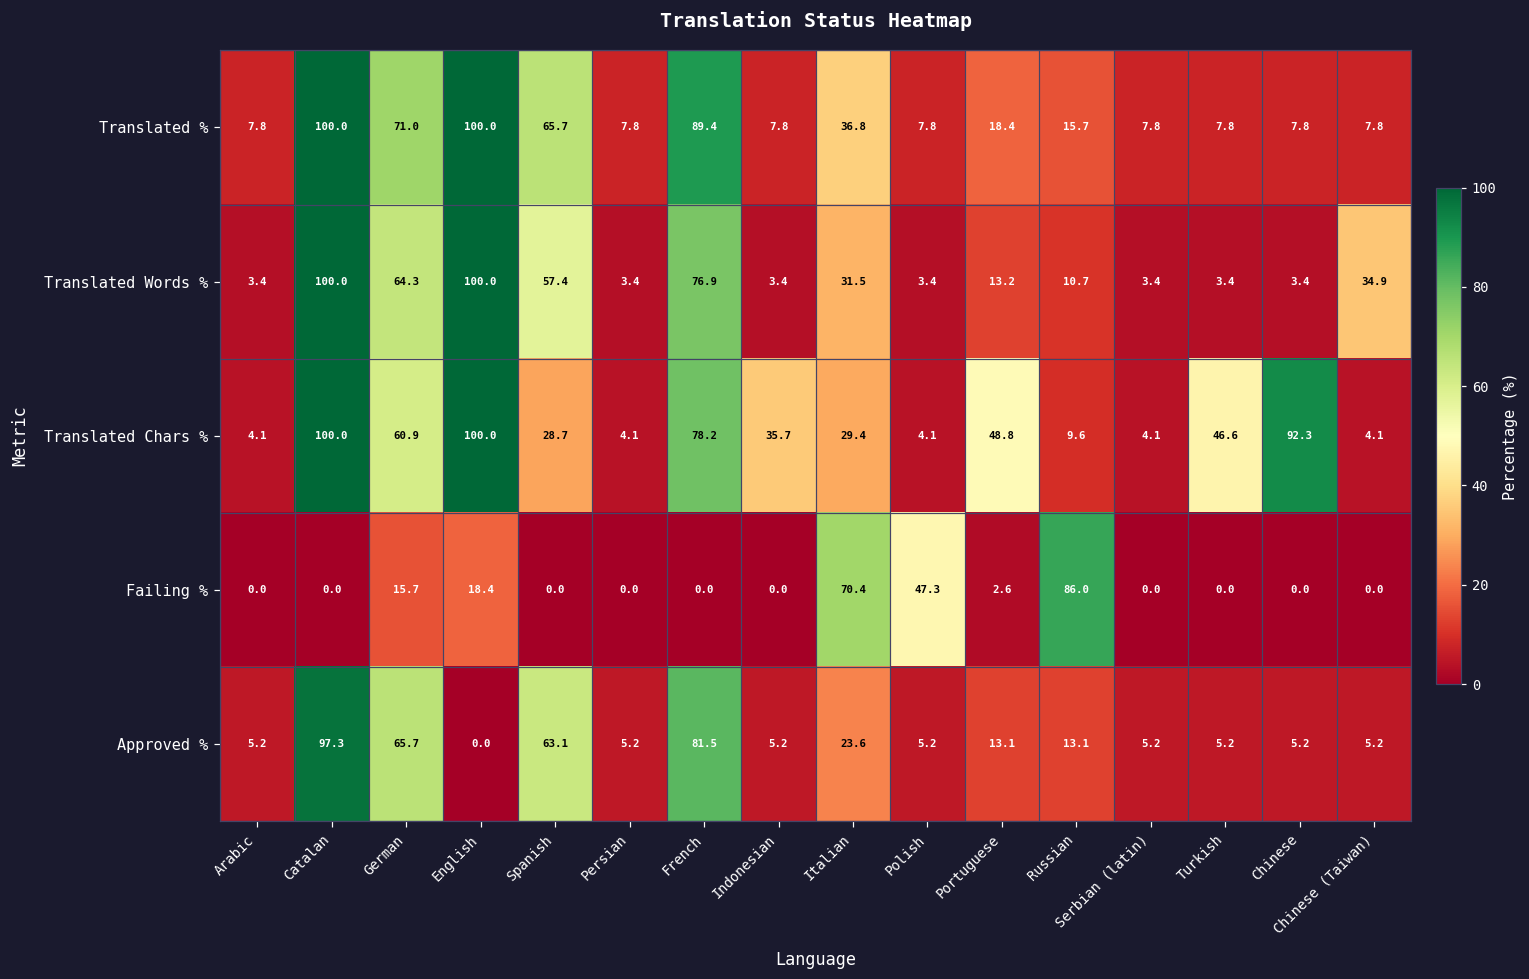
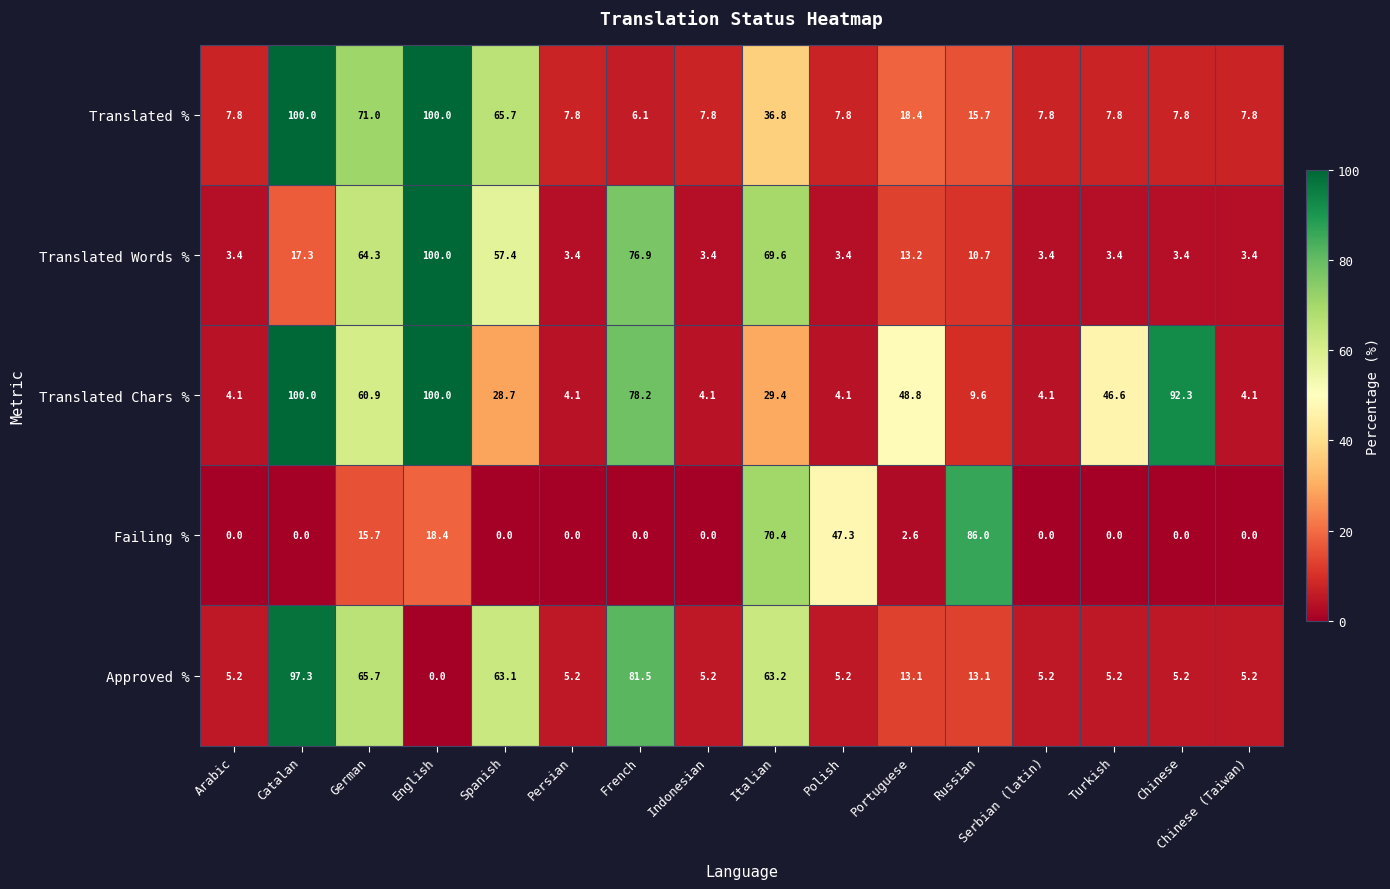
  {
    "Translated %": {
      "Arabic": 7.8,
      "Catalan": 100.0,
      "German": 71.0,
      "English": 100.0,
      "Spanish": 65.7,
      "Persian": 7.8,
-     "French": 89.4,
+     "French": 6.1,
      "Indonesian": 7.8,
      "Italian": 36.8,
      "Polish": 7.8,
      "Portuguese": 18.4,
      "Russian": 15.7,
      "Serbian (latin)": 7.8,
      "Turkish": 7.8,
      "Chinese": 7.8,
      "Chinese (Taiwan)": 7.8
    },
    "Translated Words %": {
      "Arabic": 3.4,
-     "Catalan": 100.0,
+     "Catalan": 17.3,
      "German": 64.3,
      "English": 100.0,
      "Spanish": 57.4,
      "Persian": 3.4,
      "French": 76.9,
      "Indonesian": 3.4,
-     "Italian": 31.5,
+     "Italian": 69.6,
      "Polish": 3.4,
      "Portuguese": 13.2,
      "Russian": 10.7,
      "Serbian (latin)": 3.4,
      "Turkish": 3.4,
      "Chinese": 3.4,
-     "Chinese (Taiwan)": 34.9
+     "Chinese (Taiwan)": 3.4
    },
    "Translated Chars %": {
      "Arabic": 4.1,
      "Catalan": 100.0,
      "German": 60.9,
      "English": 100.0,
      "Spanish": 28.7,
      "Persian": 4.1,
      "French": 78.2,
-     "Indonesian": 35.7,
+     "Indonesian": 4.1,
      "Italian": 29.4,
      "Polish": 4.1,
      "Portuguese": 48.8,
      "Russian": 9.6,
      "Serbian (latin)": 4.1,
      "Turkish": 46.6,
      "Chinese": 92.3,
      "Chinese (Taiwan)": 4.1
    },
    "Failing %": {
      "Arabic": 0.0,
      "Catalan": 0.0,
      "German": 15.7,
      "English": 18.4,
      "Spanish": 0.0,
      "Persian": 0.0,
      "French": 0.0,
      "Indonesian": 0.0,
      "Italian": 70.4,
      "Polish": 47.3,
      "Portuguese": 2.6,
      "Russian": 86.0,
      "Serbian (latin)": 0.0,
      "Turkish": 0.0,
      "Chinese": 0.0,
      "Chinese (Taiwan)": 0.0
    },
    "Approved %": {
      "Arabic": 5.2,
      "Catalan": 97.3,
      "German": 65.7,
      "English": 0.0,
      "Spanish": 63.1,
      "Persian": 5.2,
      "French": 81.5,
      "Indonesian": 5.2,
-     "Italian": 23.6,
+     "Italian": 63.2,
      "Polish": 5.2,
      "Portuguese": 13.1,
      "Russian": 13.1,
      "Serbian (latin)": 5.2,
      "Turkish": 5.2,
      "Chinese": 5.2,
      "Chinese (Taiwan)": 5.2
    }
  }
